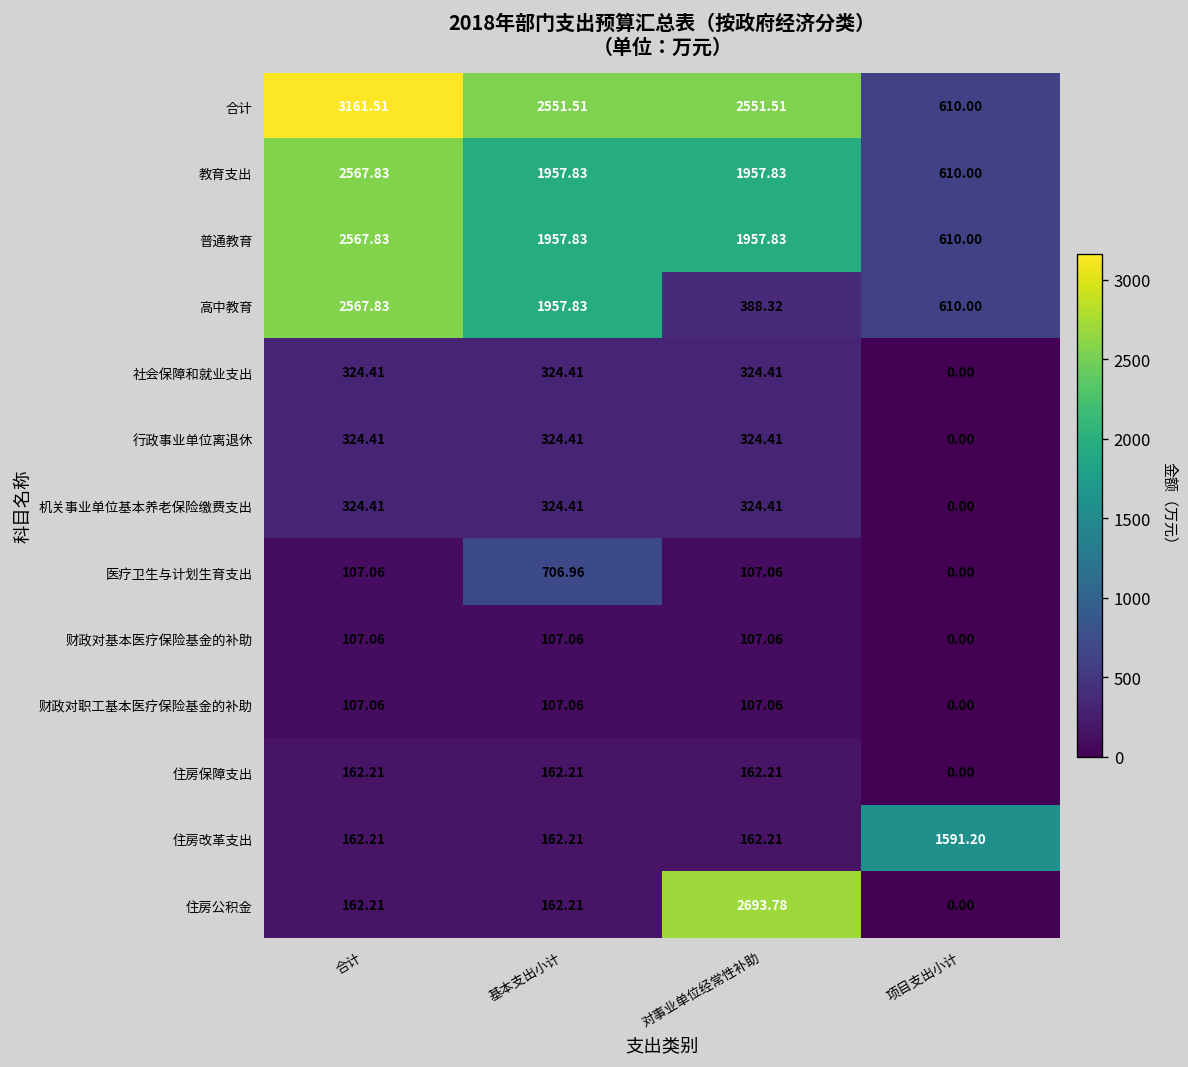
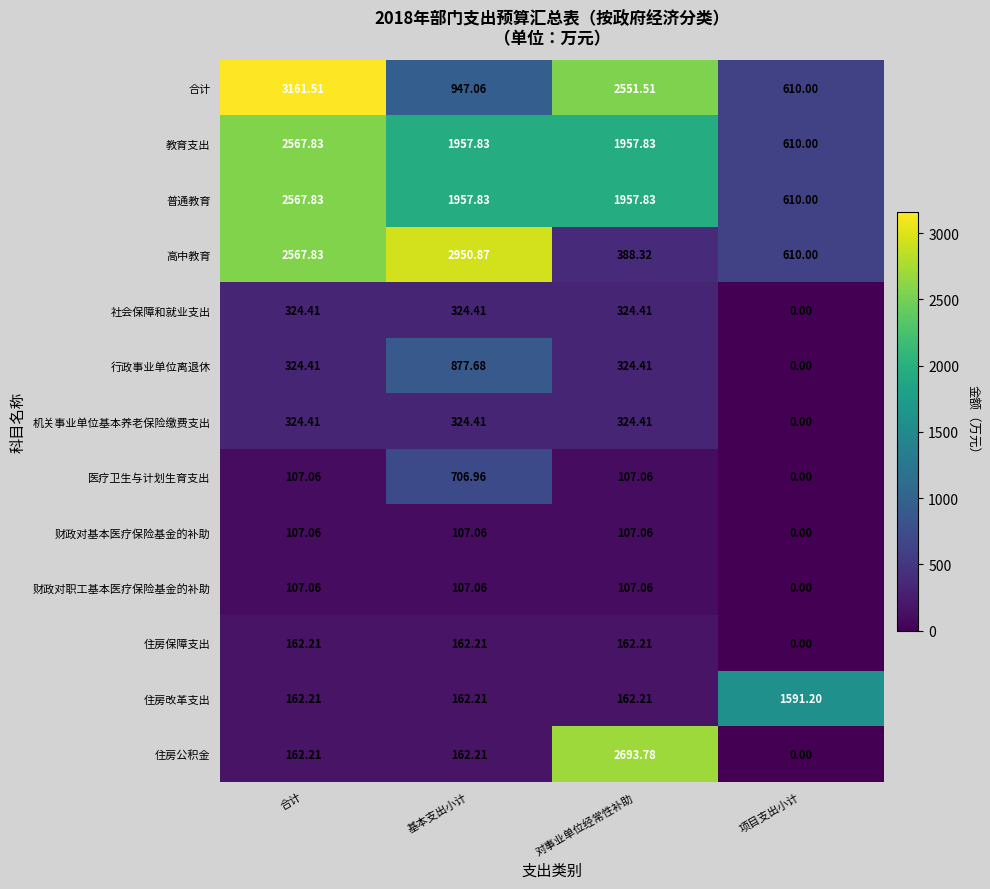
  {
    "合计": {
      "合计": 3161.51,
-     "基本支出小计": 2551.51,
+     "基本支出小计": 947.06,
      "对事业单位经常性补助": 2551.51,
      "项目支出小计": 610.00
    },
    "教育支出": {
      "合计": 2567.83,
      "基本支出小计": 1957.83,
      "对事业单位经常性补助": 1957.83,
      "项目支出小计": 610.00
    },
    "普通教育": {
      "合计": 2567.83,
      "基本支出小计": 1957.83,
      "对事业单位经常性补助": 1957.83,
      "项目支出小计": 610.00
    },
    "高中教育": {
      "合计": 2567.83,
-     "基本支出小计": 1957.83,
+     "基本支出小计": 2950.87,
      "对事业单位经常性补助": 388.32,
      "项目支出小计": 610.00
    },
    "社会保障和就业支出": {
      "合计": 324.41,
      "基本支出小计": 324.41,
      "对事业单位经常性补助": 324.41,
      "项目支出小计": 0.00
    },
    "行政事业单位离退休": {
      "合计": 324.41,
-     "基本支出小计": 324.41,
+     "基本支出小计": 877.68,
      "对事业单位经常性补助": 324.41,
      "项目支出小计": 0.00
    },
    "机关事业单位基本养老保险缴费支出": {
      "合计": 324.41,
      "基本支出小计": 324.41,
      "对事业单位经常性补助": 324.41,
      "项目支出小计": 0.00
    },
    "医疗卫生与计划生育支出": {
      "合计": 107.06,
      "基本支出小计": 706.96,
      "对事业单位经常性补助": 107.06,
      "项目支出小计": 0.00
    },
    "财政对基本医疗保险基金的补助": {
      "合计": 107.06,
      "基本支出小计": 107.06,
      "对事业单位经常性补助": 107.06,
      "项目支出小计": 0.00
    },
    "财政对职工基本医疗保险基金的补助": {
      "合计": 107.06,
      "基本支出小计": 107.06,
      "对事业单位经常性补助": 107.06,
      "项目支出小计": 0.00
    },
    "住房保障支出": {
      "合计": 162.21,
      "基本支出小计": 162.21,
      "对事业单位经常性补助": 162.21,
      "项目支出小计": 0.00
    },
    "住房改革支出": {
      "合计": 162.21,
      "基本支出小计": 162.21,
      "对事业单位经常性补助": 162.21,
      "项目支出小计": 1591.20
    },
    "住房公积金": {
      "合计": 162.21,
      "基本支出小计": 162.21,
      "对事业单位经常性补助": 2693.78,
      "项目支出小计": 0.00
    }
  }
